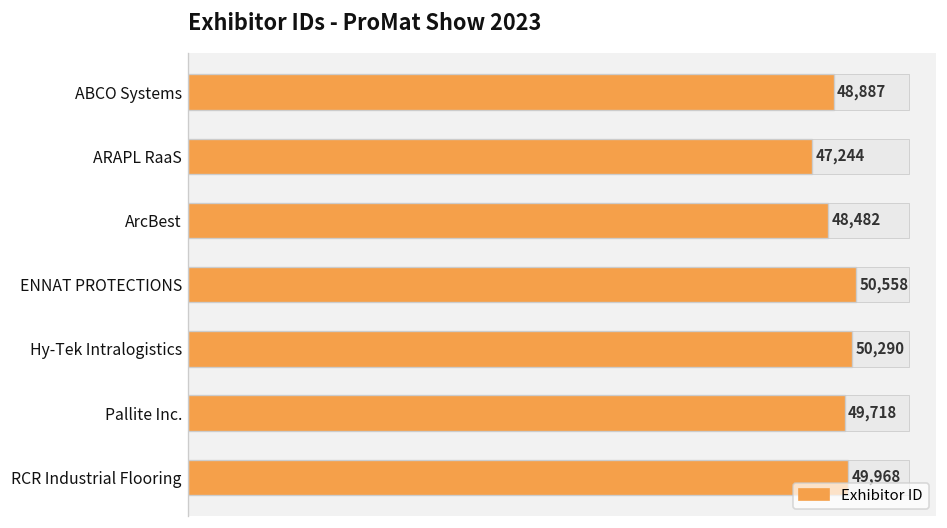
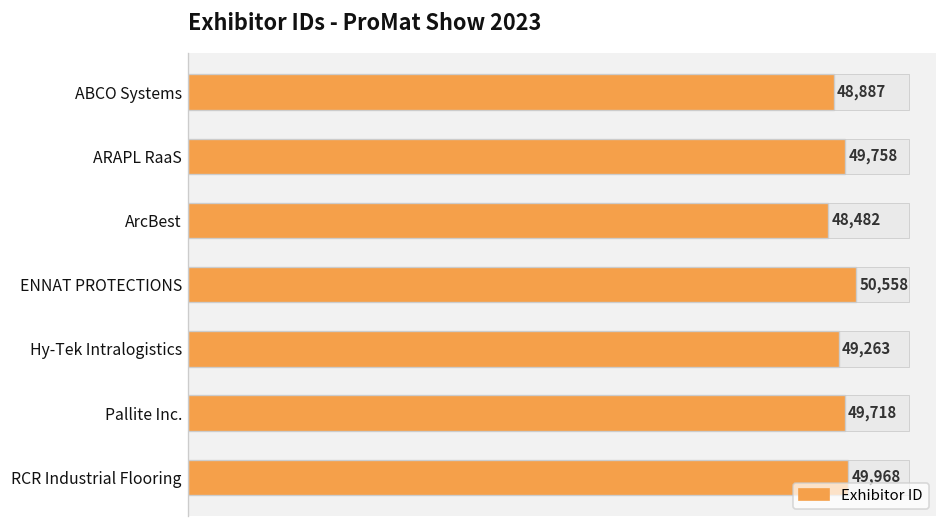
  {
    "ABCO Systems": "48,887",
-   "ARAPL RaaS": "47,244",
+   "ARAPL RaaS": "49,758",
    "ArcBest": "48,482",
    "ENNAT PROTECTIONS": "50,558",
-   "Hy-Tek Intralogistics": "50,290",
+   "Hy-Tek Intralogistics": "49,263",
    "Pallite Inc.": "49,718"
  }
